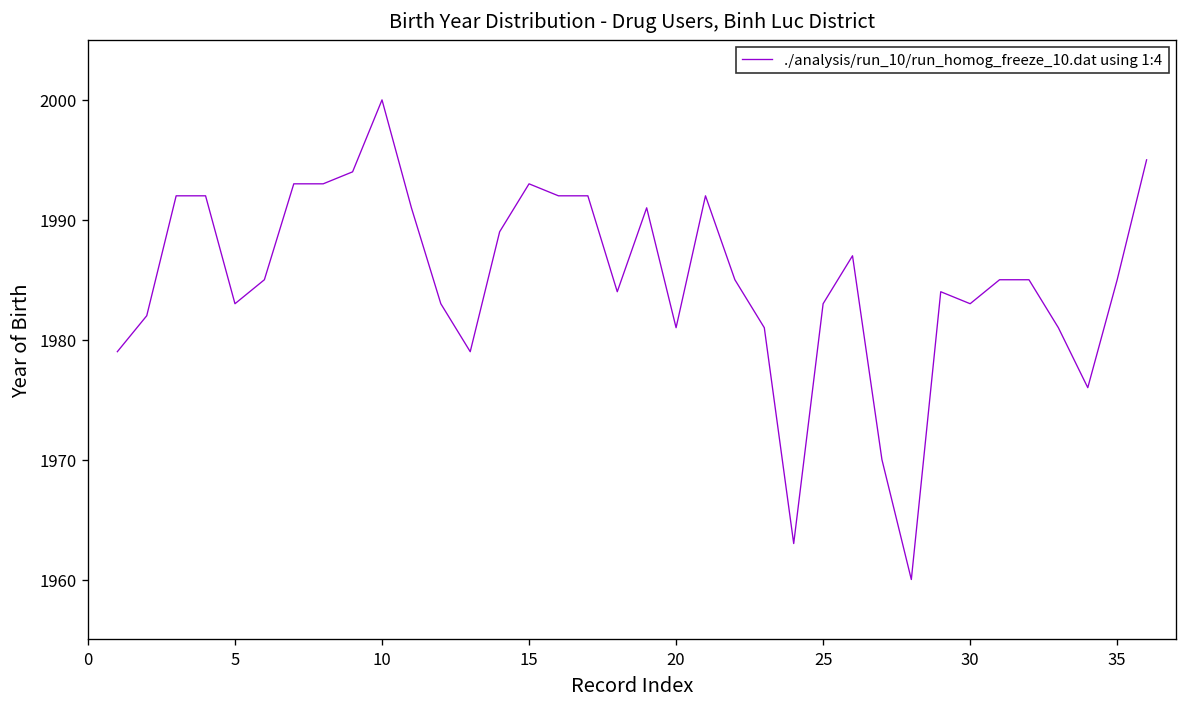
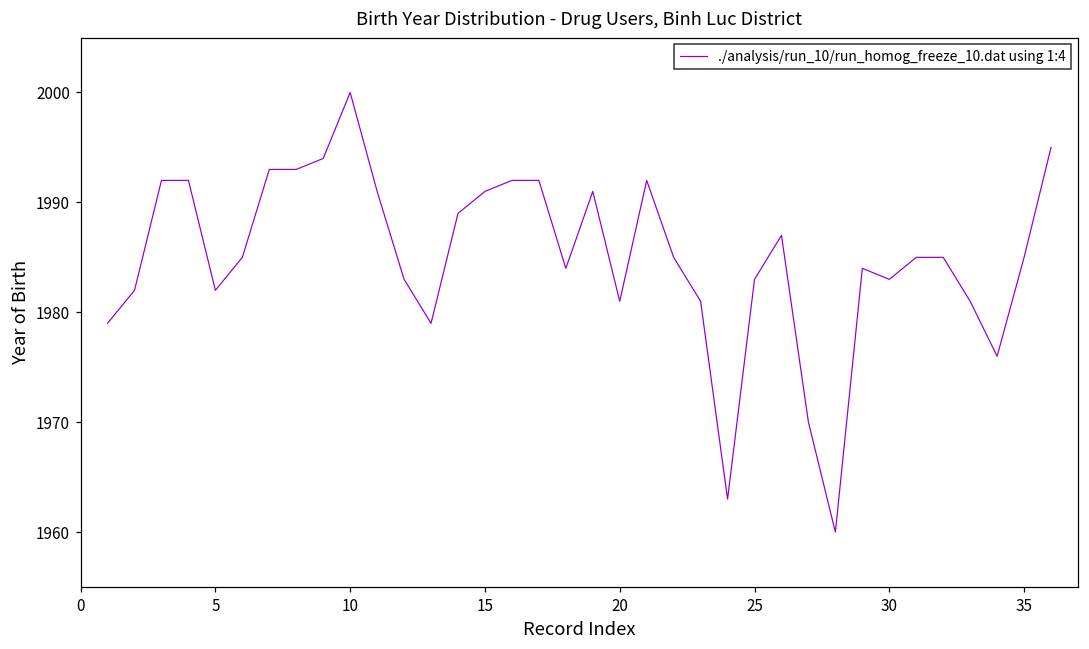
  {
-   "5": 1983,
+   "5": 1982,
    "10": 2000,
-   "15": 1993,
+   "15": 1991,
    "20": 1981,
    "25": 1983,
    "30": 1983,
    "35": 1985
  }
